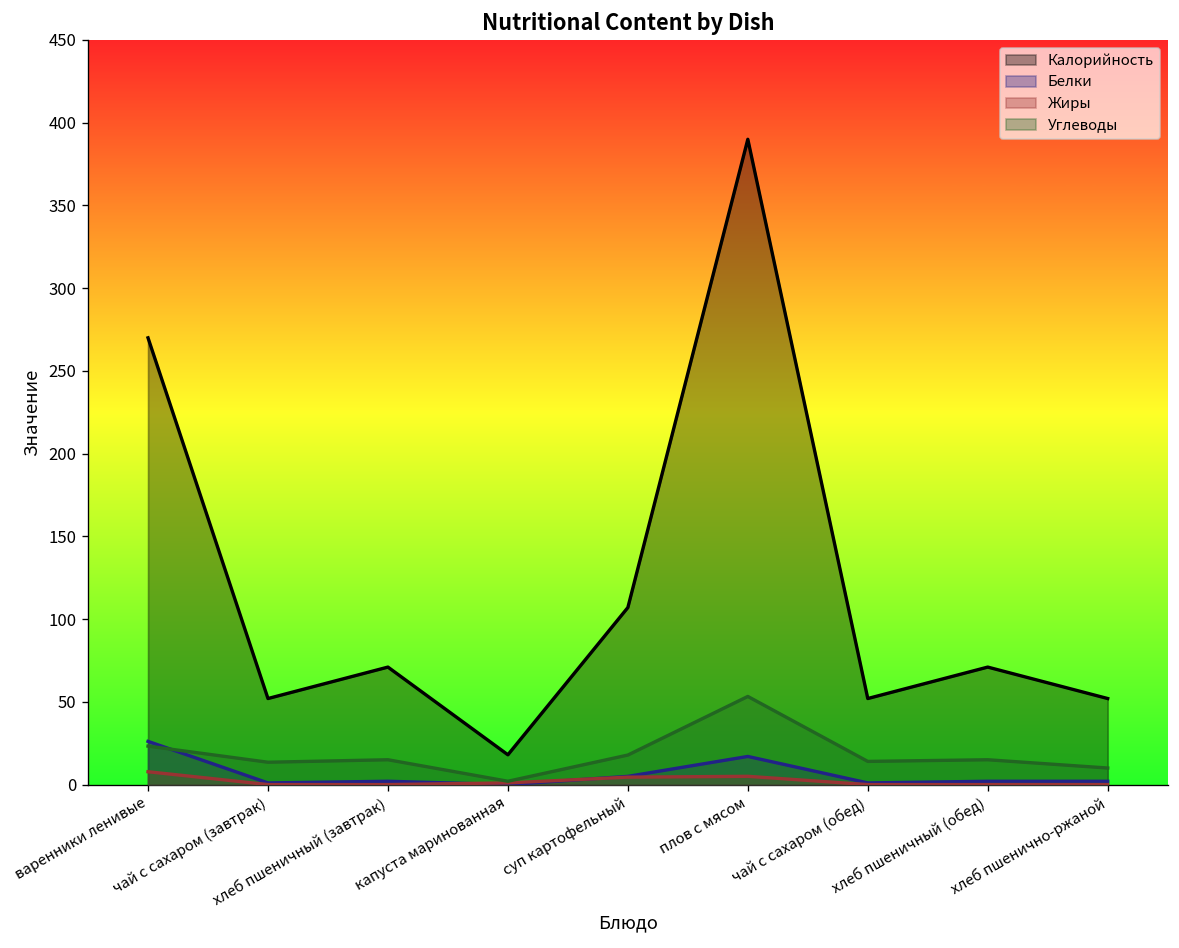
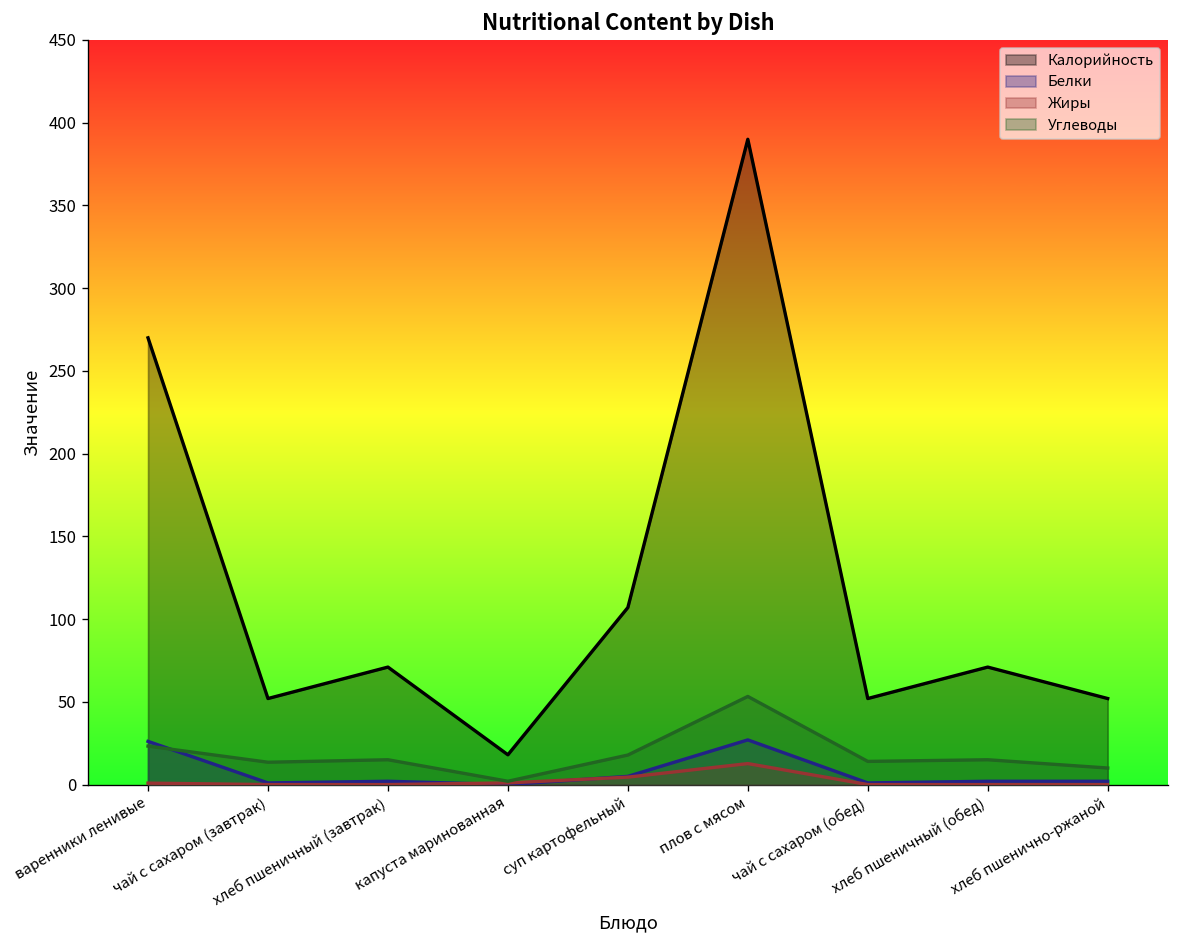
  {
    "Белки": {
      "варенники ленивые": 26,
      "хлеб пшеничный (завтрак)": 2,
-     "плов с мясом": 17,
+     "плов с мясом": 27,
      "хлеб пшеничный (обед)": 2,
      "хлеб пшенично-ржаной": 2
    },
    "Жиры": {
-     "варенники ленивые": 8,
+     "варенники ленивые": 1,
      "хлеб пшеничный (завтрак)": 0,
-     "плов с мясом": 5,
+     "плов с мясом": 13,
      "хлеб пшеничный (обед)": 0,
      "хлеб пшенично-ржаной": 0
    }
  }
